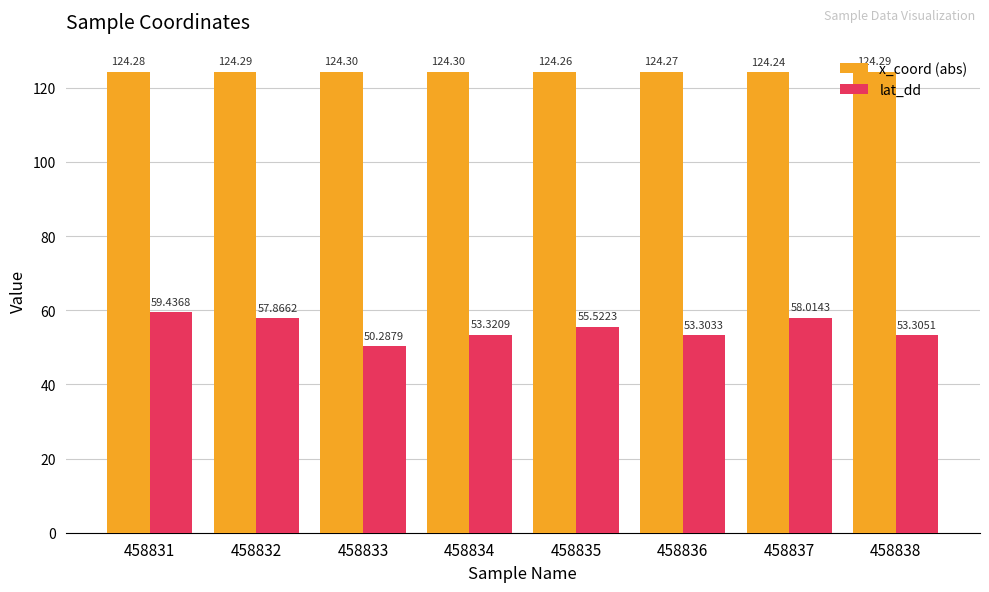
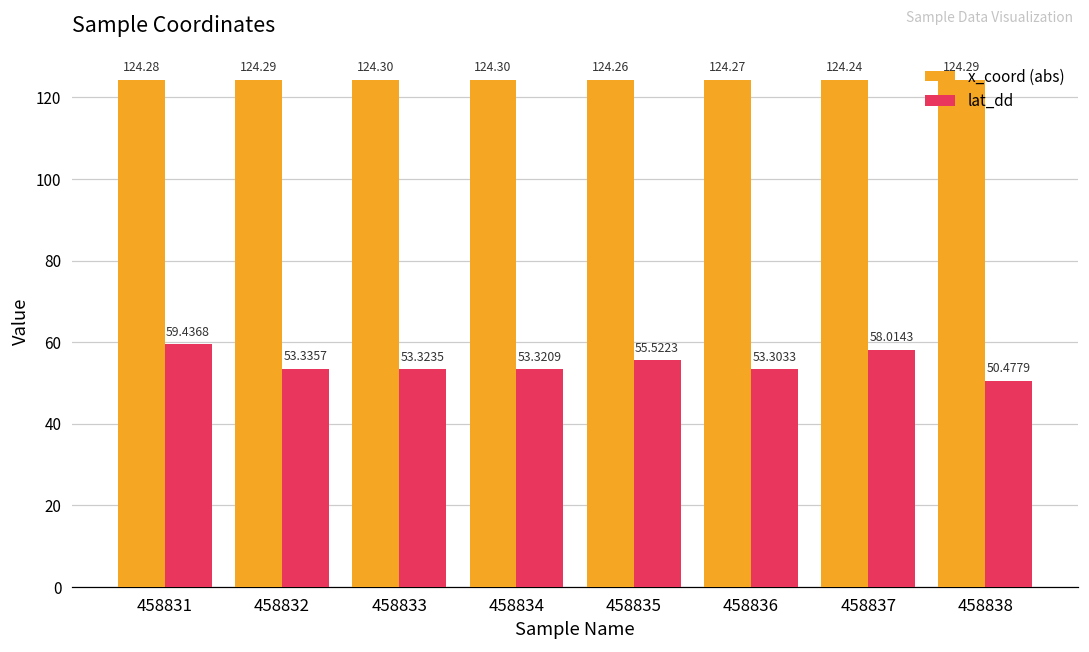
  {
    "x_coord (abs)": {
      "458831": 124.28,
      "458832": 124.29,
      "458833": 124.30,
      "458834": 124.30,
      "458835": 124.26,
      "458836": 124.27,
      "458837": 124.24,
      "458838": 124.29
    },
    "lat_dd": {
      "458831": 59.4368,
-     "458832": 57.8662,
-     "458833": 50.2879,
+     "458832": 53.3357,
+     "458833": 53.3235,
      "458834": 53.3209,
      "458835": 55.5223,
      "458836": 53.3033,
      "458837": 58.0143,
-     "458838": 53.3051
+     "458838": 50.4779
    }
  }
